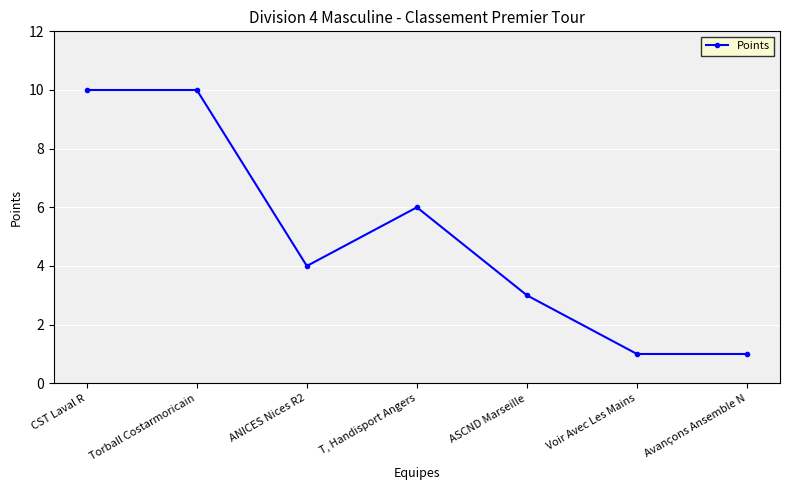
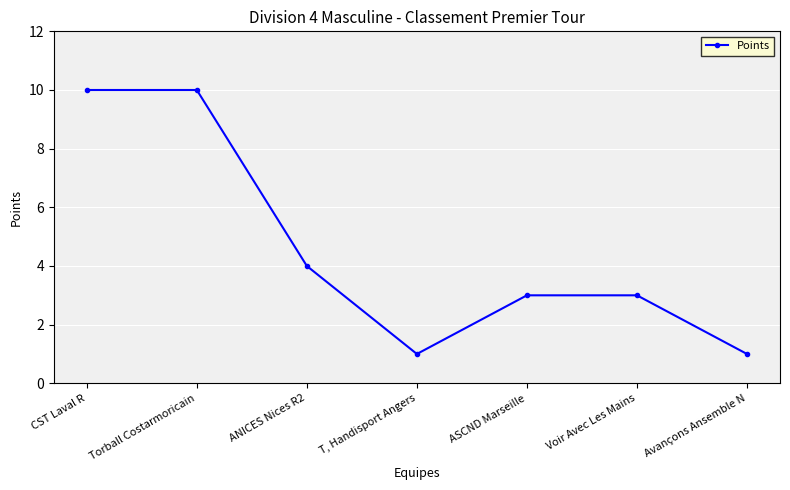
  {
    "CST Laval R": 10,
    "Torball Costarmoricain": 10,
    "ANICES Nices R2": 4,
-   "T, Handisport Angers": 6,
+   "T, Handisport Angers": 1,
    "ASCND Marseille": 3,
-   "Voir Avec Les Mains": 1,
+   "Voir Avec Les Mains": 3,
    "Avançons Ansemble N": 1
  }
